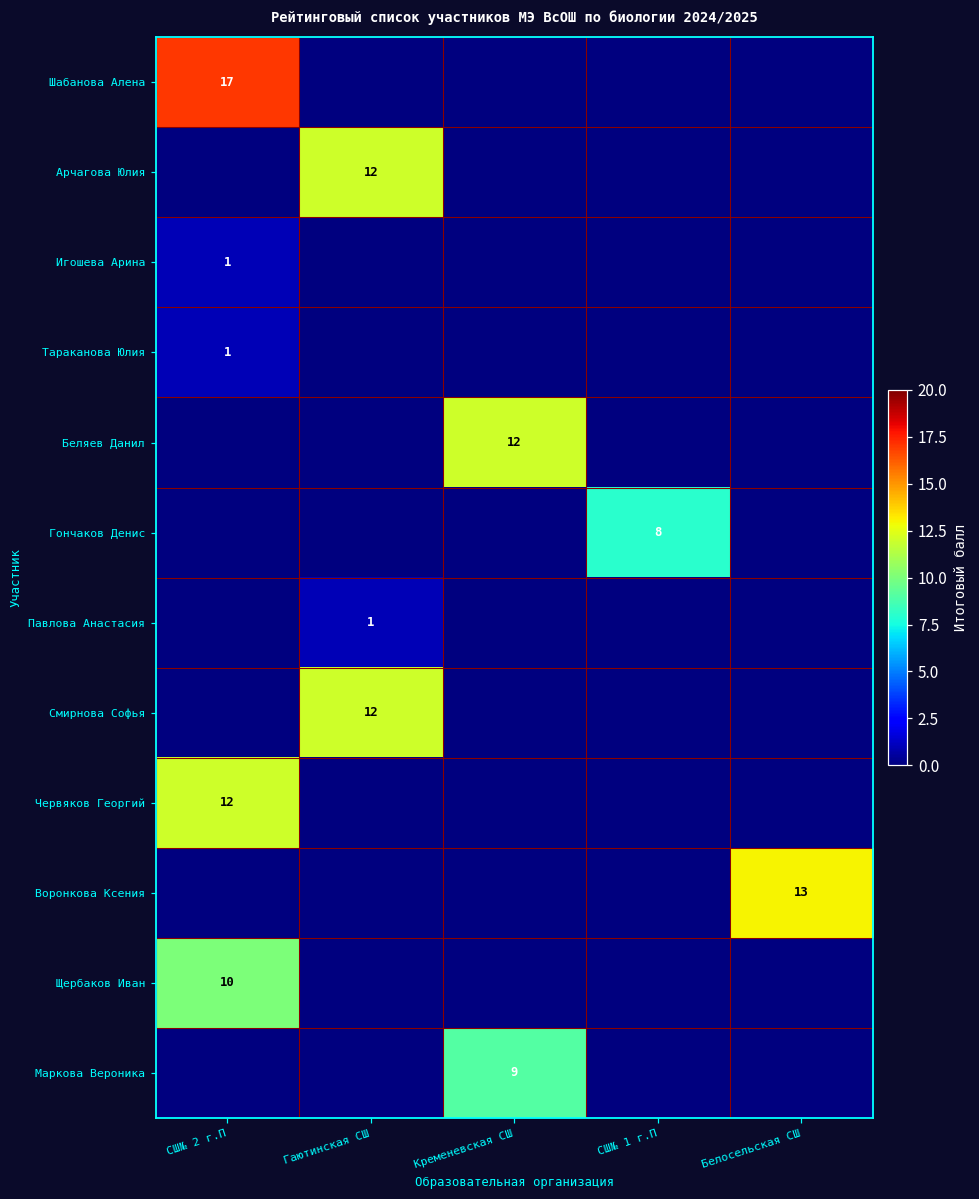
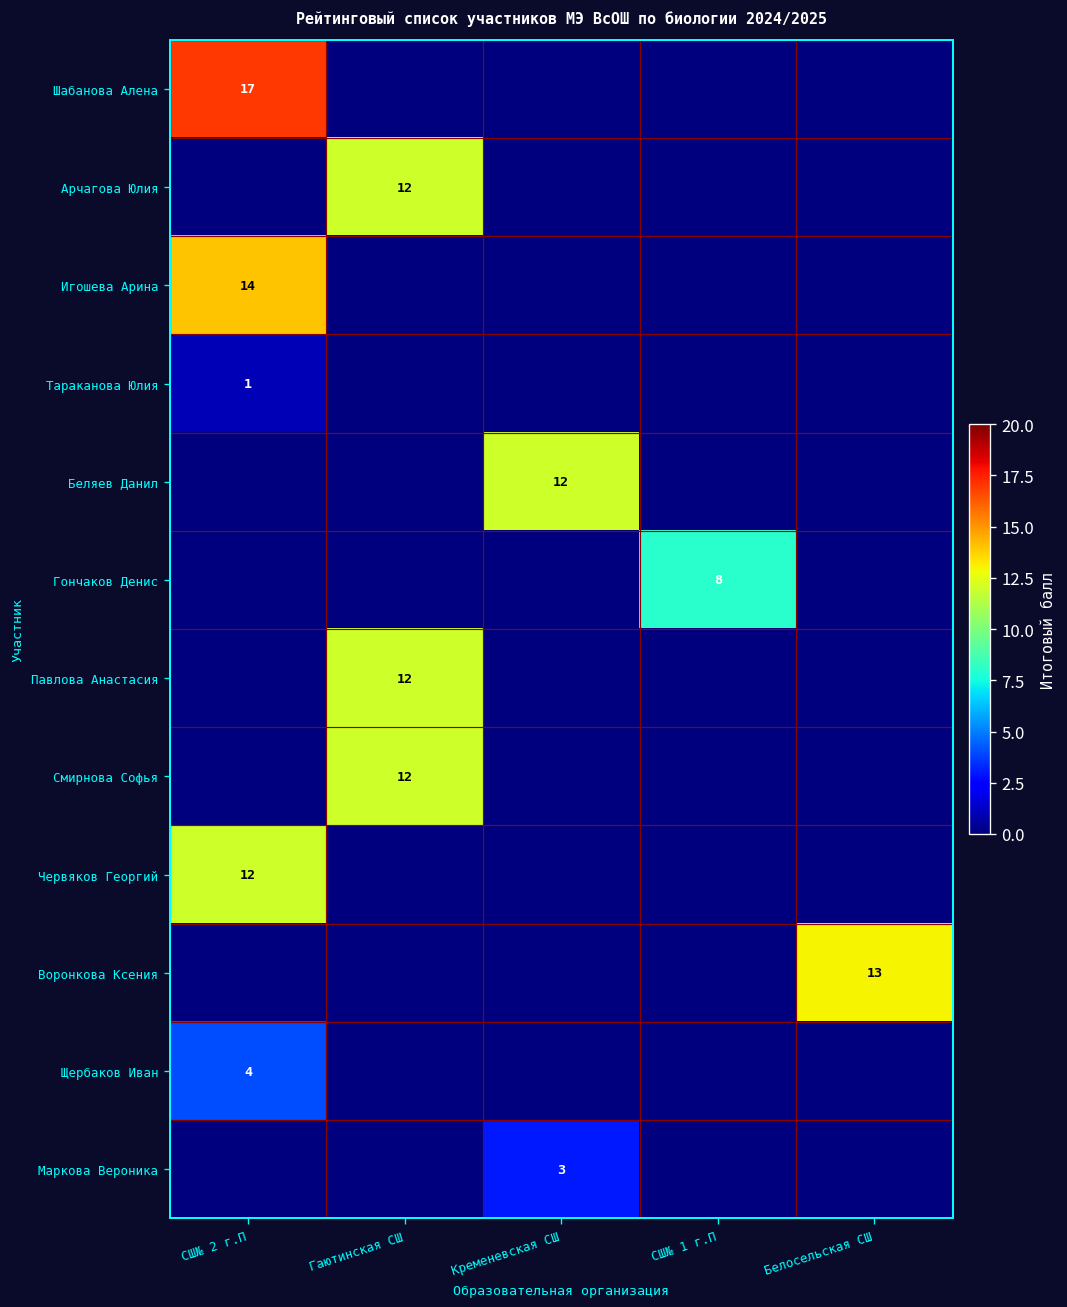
  {
    "Шабанова Алена": {
      "СШ№ 2 г.П": 17
    },
    "Арчагова Юлия": {
      "Гаютинская СШ": 12
    },
    "Игошева Арина": {
-     "СШ№ 2 г.П": 1
+     "СШ№ 2 г.П": 14
    },
    "Тараканова Юлия": {
      "СШ№ 2 г.П": 1
    },
    "Беляев Данил": {
      "Кременевская СШ": 12
    },
    "Гончаков Денис": {
      "СШ№ 1 г.П": 8
    },
    "Павлова Анастасия": {
-     "Гаютинская СШ": 1
+     "Гаютинская СШ": 12
    },
    "Смирнова Софья": {
      "Гаютинская СШ": 12
    },
    "Червяков Георгий": {
      "СШ№ 2 г.П": 12
    },
    "Воронкова Ксения": {
      "Белосельская СШ": 13
    },
    "Щербаков Иван": {
-     "СШ№ 2 г.П": 10
+     "СШ№ 2 г.П": 4
    },
    "Маркова Вероника": {
-     "Кременевская СШ": 9
+     "Кременевская СШ": 3
    }
  }
